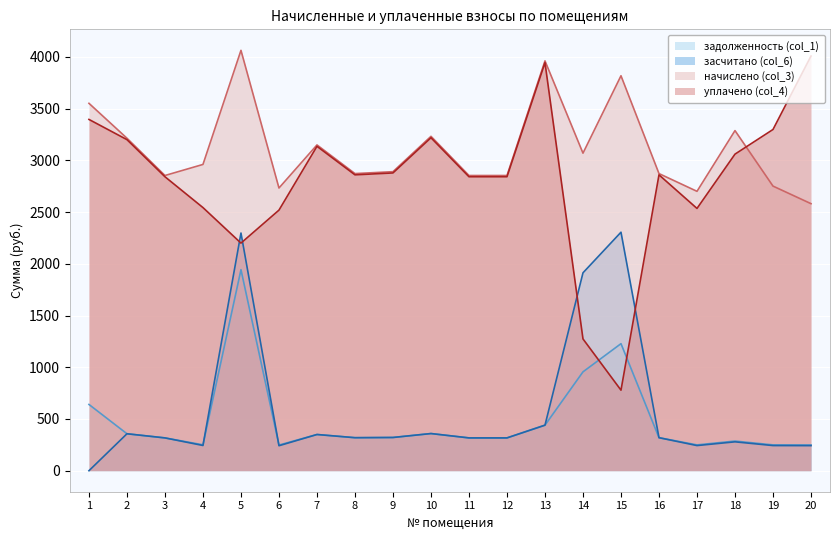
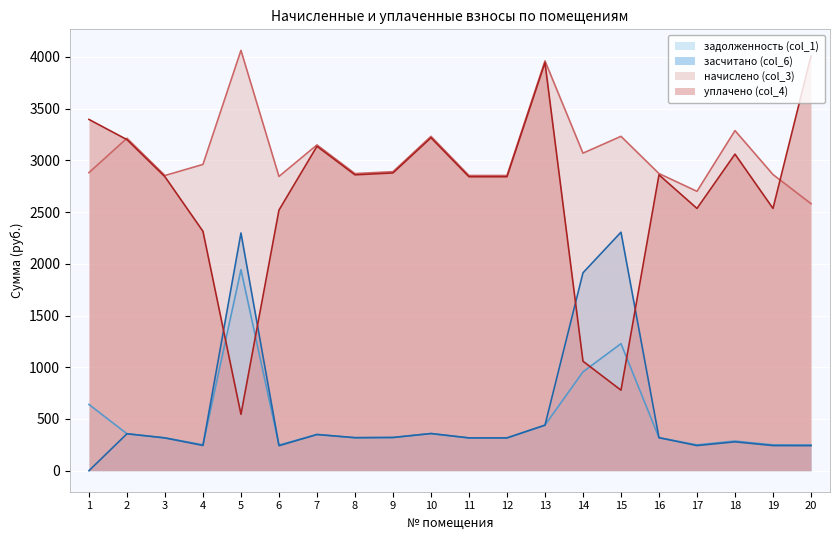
  {
    "начислено (col_3)": {
-     "1": 3550,
+     "1": 2880,
      "4": 2960,
      "5": 4060,
-     "6": 2730,
+     "6": 2840,
      "14": 3070,
-     "15": 3820,
+     "15": 3230,
      "17": 2700,
      "18": 3290,
-     "19": 2750,
+     "19": 2860,
      "20": 2580
    },
    "уплачено (col_4)": {
      "1": 3400,
-     "4": 2540,
-     "5": 2200,
+     "4": 2310,
+     "5": 540,
      "6": 2520,
-     "14": 1270,
+     "14": 1060,
      "15": 780,
      "17": 2530,
      "18": 3060,
-     "19": 3300
+     "19": 2530
    }
  }
